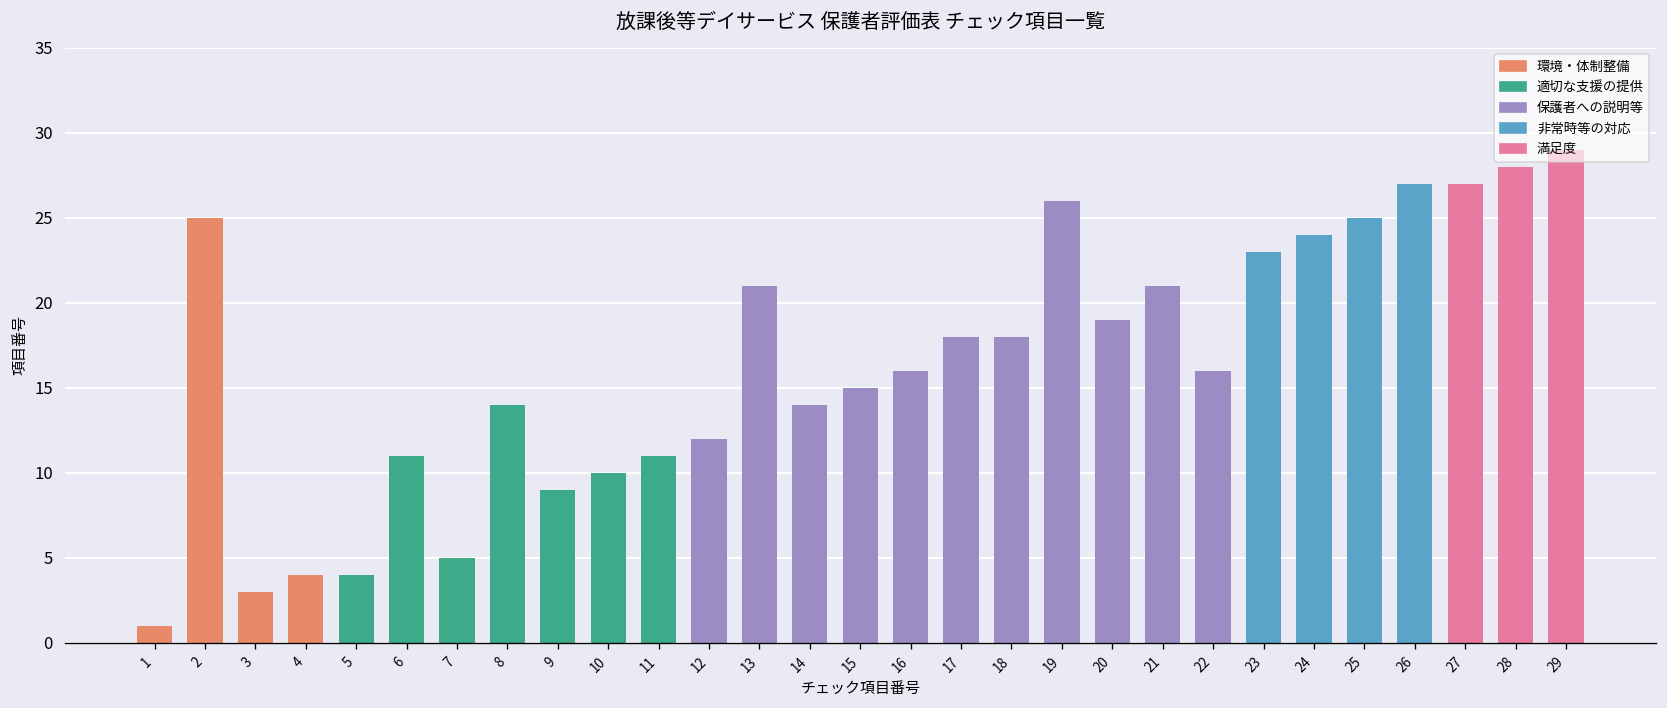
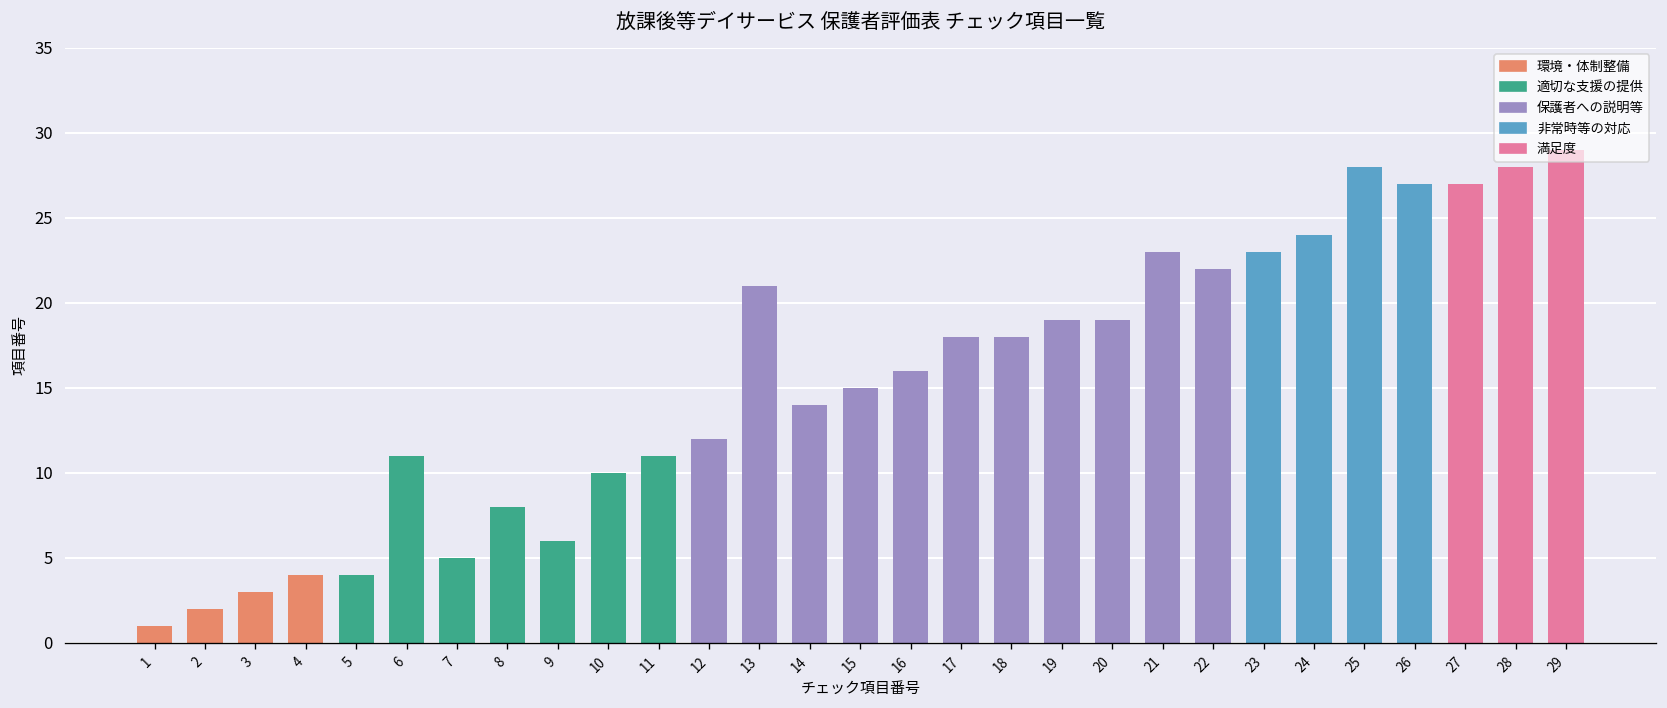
  {
    "1": 1,
-   "2": 25,
+   "2": 2,
    "3": 3,
    "4": 4,
    "5": 4,
    "6": 11,
    "7": 5,
-   "8": 14,
-   "9": 9,
+   "8": 8,
+   "9": 6,
    "10": 10,
    "11": 11,
    "12": 12,
    "13": 21,
    "14": 14,
    "15": 15,
    "16": 16,
    "17": 18,
    "18": 18,
-   "19": 26,
+   "19": 19,
    "20": 19,
-   "21": 21,
-   "22": 16,
+   "21": 23,
+   "22": 22,
    "23": 23,
    "24": 24,
-   "25": 25,
+   "25": 28,
    "26": 27,
    "27": 27,
    "28": 28
  }
